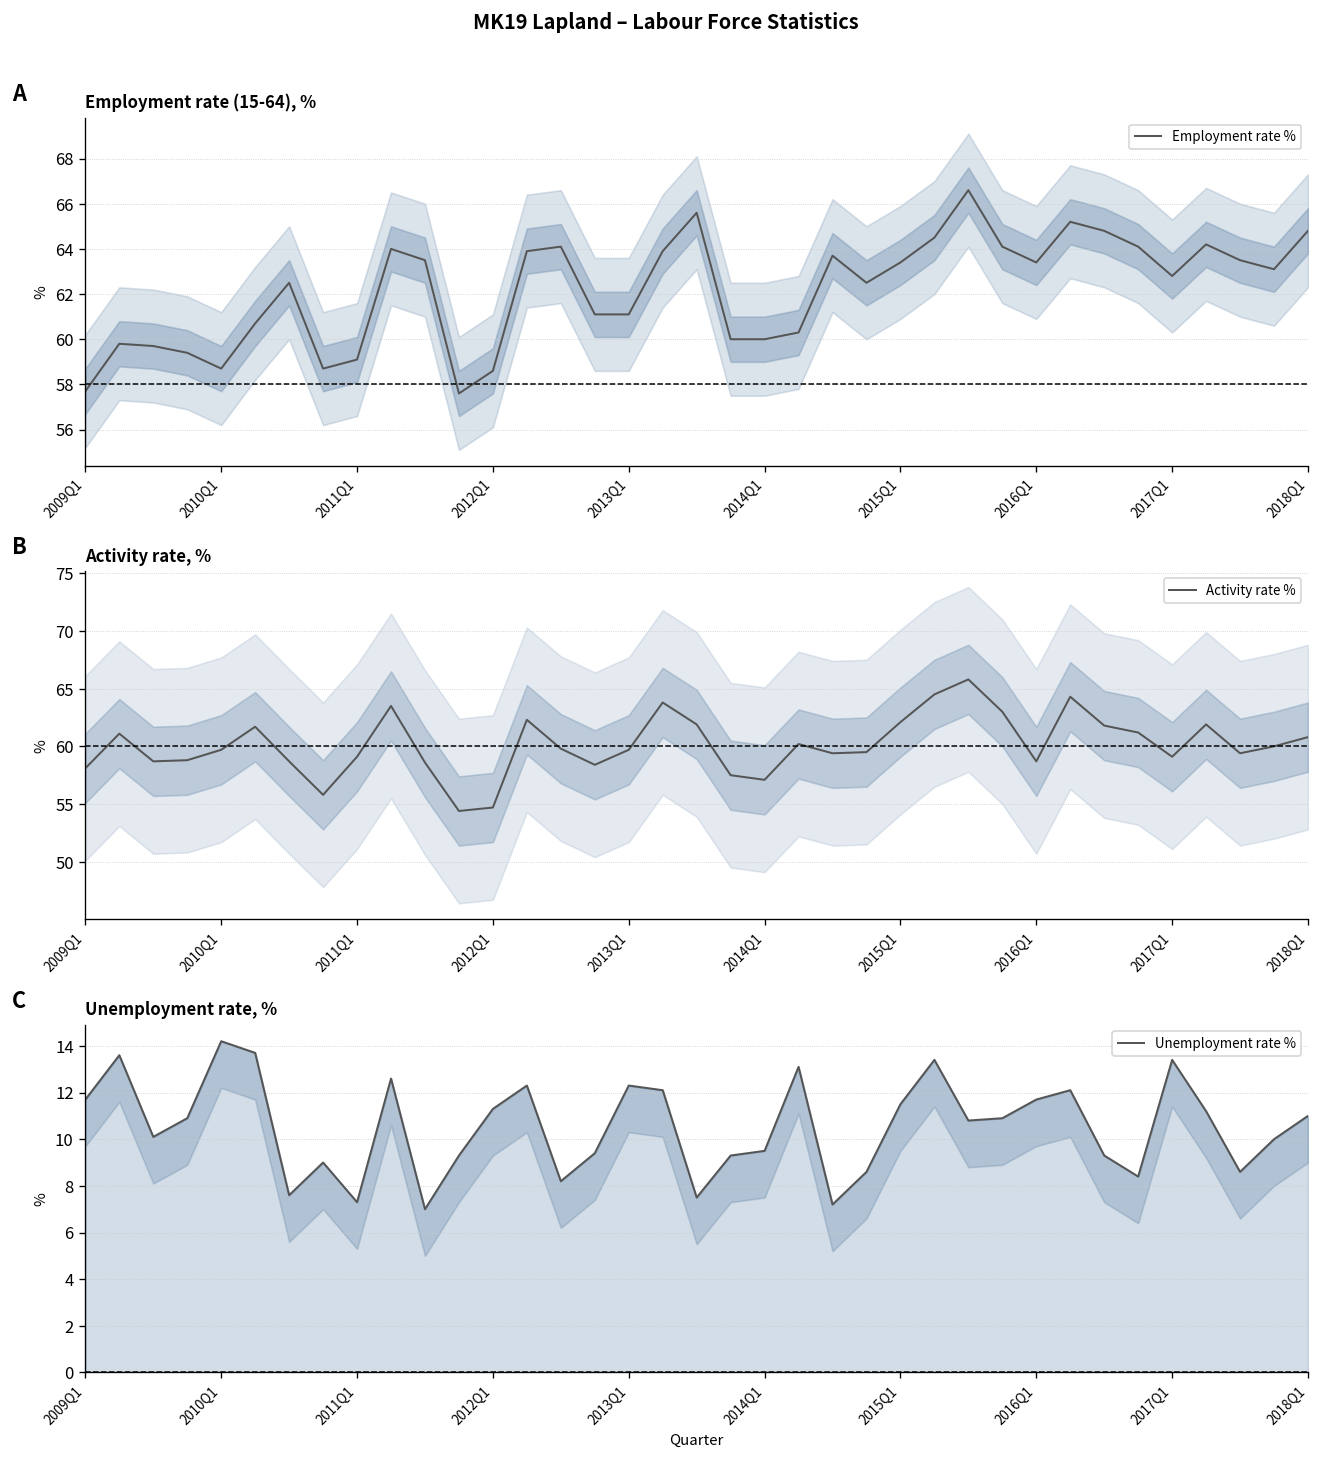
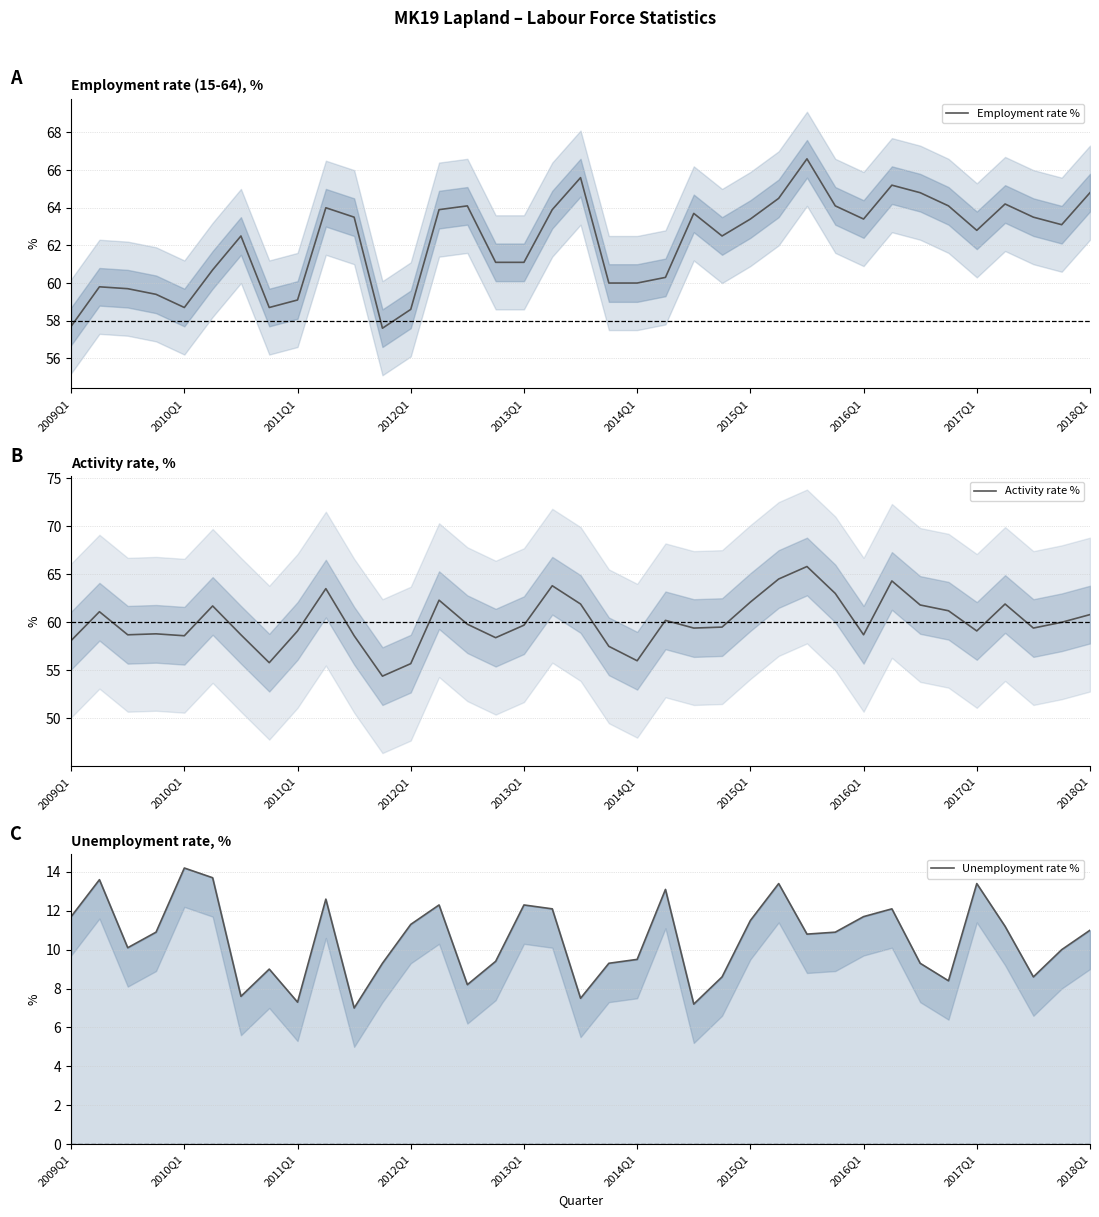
  {
    "Employment rate (15-64), %": {
      "Employment rate %": {
        "2009Q1": 57.7,
        "2010Q1": 58.7,
        "2011Q1": 59.1,
        "2012Q1": 58.6,
        "2013Q1": 61.1,
        "2014Q1": 60.0,
        "2015Q1": 63.4,
        "2016Q1": 63.4,
        "2017Q1": 62.8,
        "2018Q1": 64.8
      }
    },
    "Activity rate, %": {
      "Activity rate %": {
        "2009Q1": 58,
-       "2010Q1": 60,
+       "2010Q1": 59,
        "2011Q1": 59,
-       "2012Q1": 55,
+       "2012Q1": 56,
        "2013Q1": 60,
-       "2014Q1": 57,
+       "2014Q1": 56,
        "2015Q1": 62,
        "2016Q1": 59,
        "2017Q1": 59,
        "2018Q1": 61
      }
    },
    "Unemployment rate, %": {
      "2009Q1": 11.7,
      "2010Q1": 14.2,
      "2011Q1": 7.3,
      "2012Q1": 11.3,
      "2013Q1": 12.3,
      "2014Q1": 9.5,
      "2015Q1": 11.5,
      "2016Q1": 11.7,
      "2017Q1": 13.4,
      "2018Q1": 11.0
    }
  }
